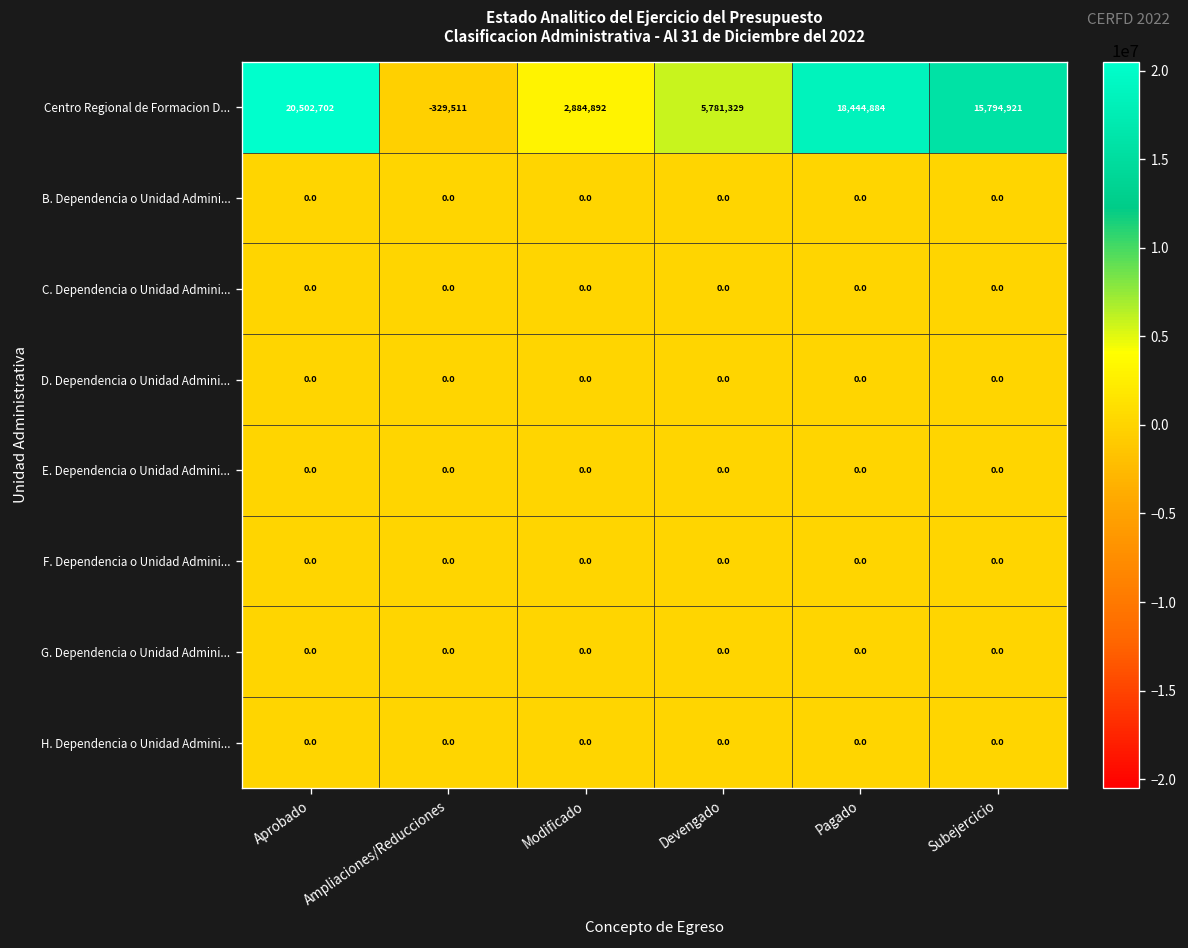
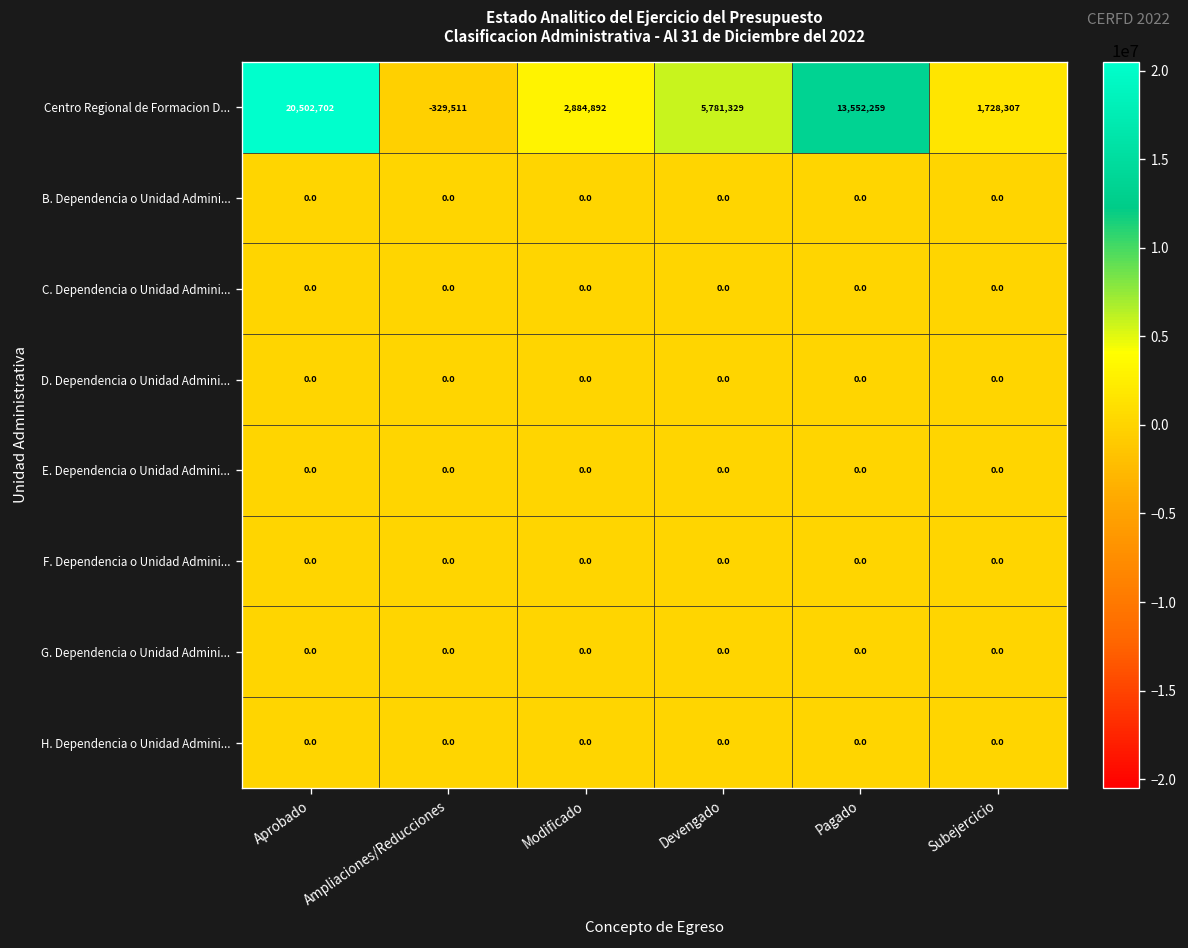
  {
    "Centro Regional de Formacion D...": {
      "Aprobado": "20,502,702",
      "Ampliaciones/Reducciones": "-329,511",
      "Modificado": "2,884,892",
      "Devengado": "5,781,329",
-     "Pagado": "18,444,884",
-     "Subejercicio": "15,794,921"
+     "Pagado": "13,552,259",
+     "Subejercicio": "1,728,307"
    },
    "B. Dependencia o Unidad Admini...": {
      "Aprobado": "0.0",
      "Ampliaciones/Reducciones": "0.0",
      "Modificado": "0.0",
      "Devengado": "0.0",
      "Pagado": "0.0",
      "Subejercicio": "0.0"
    },
    "C. Dependencia o Unidad Admini...": {
      "Aprobado": "0.0",
      "Ampliaciones/Reducciones": "0.0",
      "Modificado": "0.0",
      "Devengado": "0.0",
      "Pagado": "0.0",
      "Subejercicio": "0.0"
    },
    "D. Dependencia o Unidad Admini...": {
      "Aprobado": "0.0",
      "Ampliaciones/Reducciones": "0.0",
      "Modificado": "0.0",
      "Devengado": "0.0",
      "Pagado": "0.0",
      "Subejercicio": "0.0"
    },
    "E. Dependencia o Unidad Admini...": {
      "Aprobado": "0.0",
      "Ampliaciones/Reducciones": "0.0",
      "Modificado": "0.0",
      "Devengado": "0.0",
      "Pagado": "0.0",
      "Subejercicio": "0.0"
    },
    "F. Dependencia o Unidad Admini...": {
      "Aprobado": "0.0",
      "Ampliaciones/Reducciones": "0.0",
      "Modificado": "0.0",
      "Devengado": "0.0",
      "Pagado": "0.0",
      "Subejercicio": "0.0"
    },
    "G. Dependencia o Unidad Admini...": {
      "Aprobado": "0.0",
      "Ampliaciones/Reducciones": "0.0",
      "Modificado": "0.0",
      "Devengado": "0.0",
      "Pagado": "0.0",
      "Subejercicio": "0.0"
    },
    "H. Dependencia o Unidad Admini...": {
      "Aprobado": "0.0",
      "Ampliaciones/Reducciones": "0.0",
      "Modificado": "0.0",
      "Devengado": "0.0",
      "Pagado": "0.0",
      "Subejercicio": "0.0"
    }
  }
